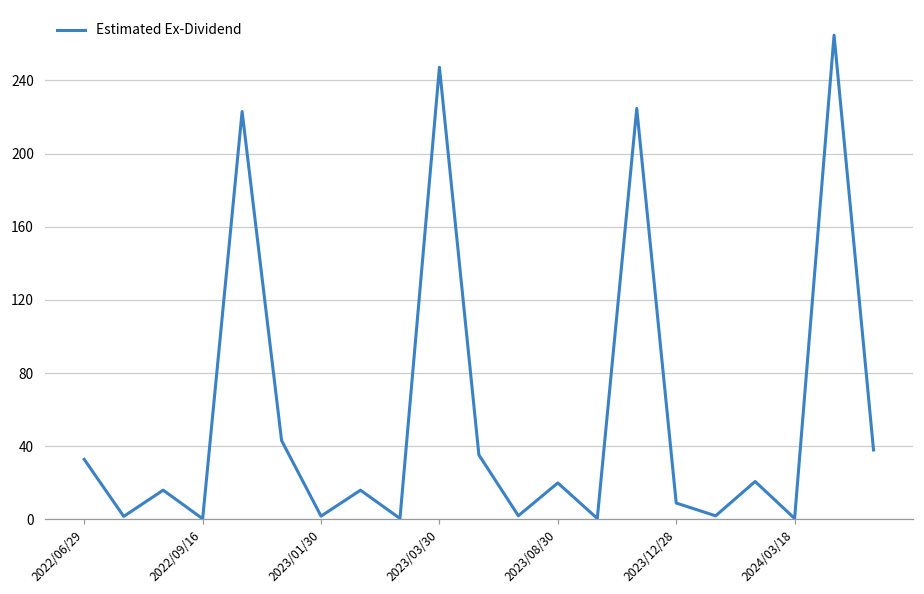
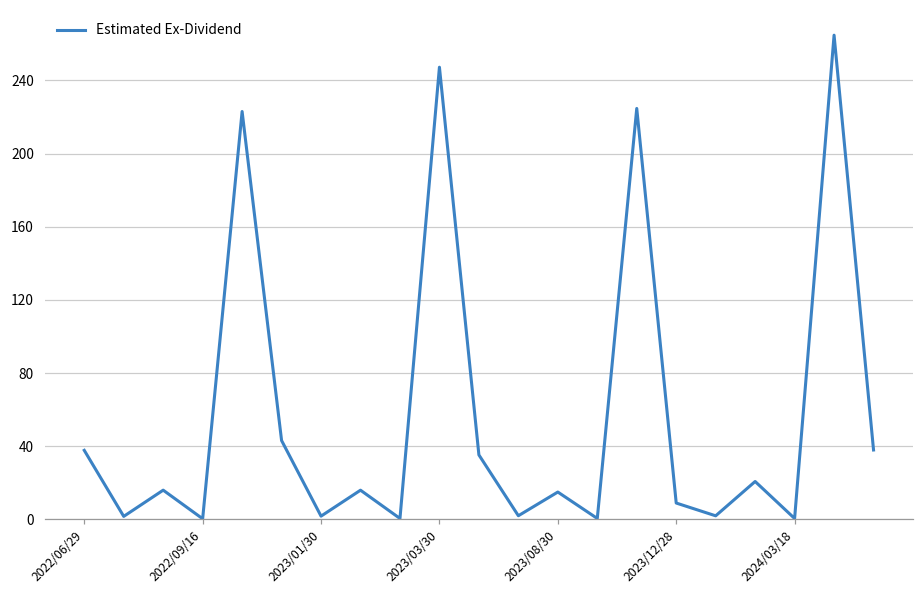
  {
-   "2022/06/29": 33,
+   "2022/06/29": 38,
    "2022/09/16": 0,
    "2023/01/30": 2,
    "2023/03/30": 247,
-   "2023/08/30": 20,
+   "2023/08/30": 15,
    "2023/12/28": 9,
    "2024/03/18": 1
  }
